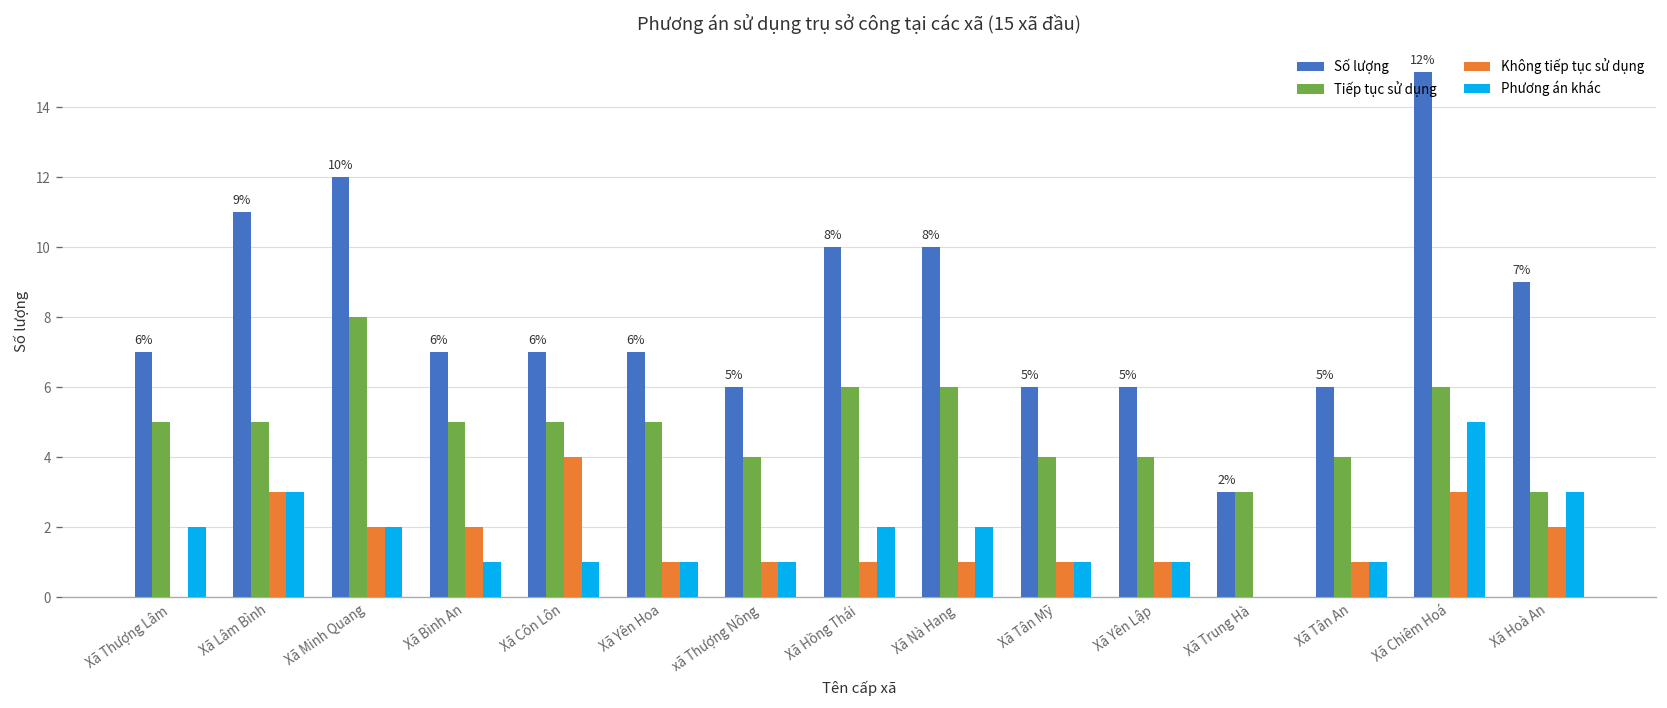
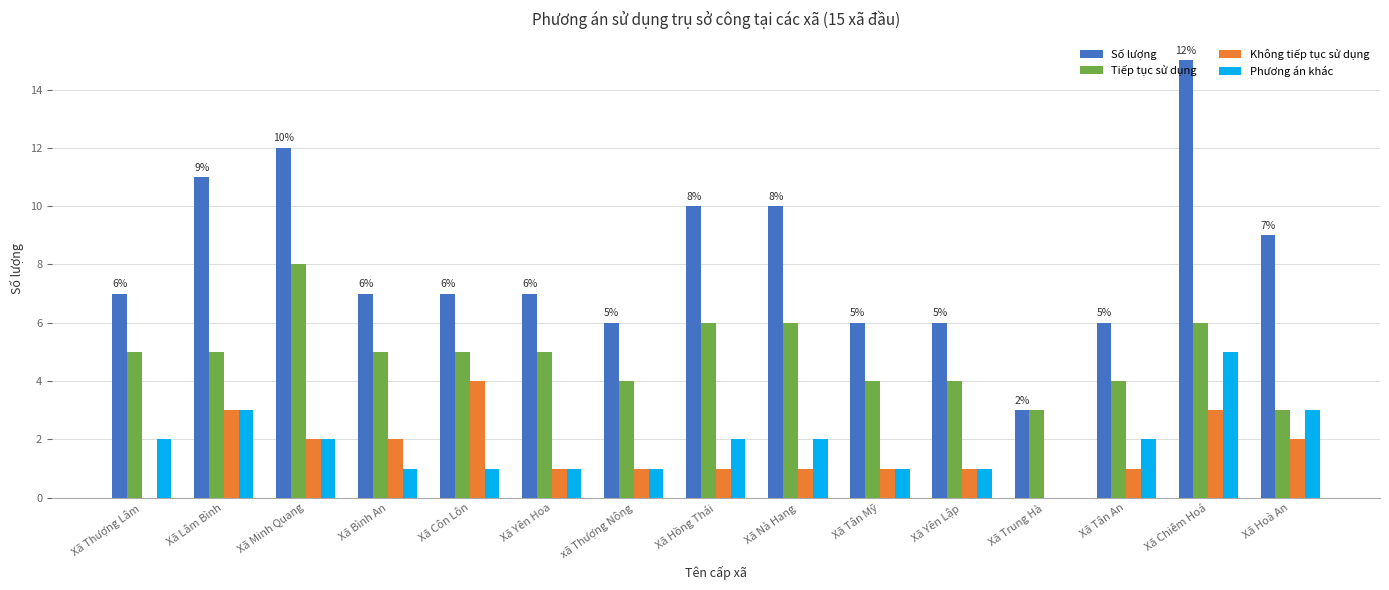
  {
    "Tiếp tục sử dụng": {
      "Xã Thượng Lâm": 5,
      "Xã Lâm Bình": 5,
      "Xã Minh Quang": 8,
      "Xã Bình An": 5,
      "Xã Côn Lôn": 5,
      "Xã Yên Hoa": 5,
      "xã Thượng Nông": 4,
      "Xã Hồng Thái": 6,
      "Xã Nà Hang": 6,
      "Xã Tân Mỹ": 4,
      "Xã Yên Lập": 4,
      "Xã Trung Hà": 3,
      "Xã Tân An": 4,
      "Xã Chiêm Hoá": 6,
      "Xã Hoà An": 3
    },
    "Không tiếp tục sử dụng": {
      "Xã Thượng Lâm": 0,
      "Xã Lâm Bình": 3,
      "Xã Minh Quang": 2,
      "Xã Bình An": 2,
      "Xã Côn Lôn": 4,
      "Xã Yên Hoa": 1,
      "xã Thượng Nông": 1,
      "Xã Hồng Thái": 1,
      "Xã Nà Hang": 1,
      "Xã Tân Mỹ": 1,
      "Xã Yên Lập": 1,
      "Xã Trung Hà": 0,
      "Xã Tân An": 1,
      "Xã Chiêm Hoá": 3,
      "Xã Hoà An": 2
    },
    "Phương án khác": {
      "Xã Thượng Lâm": 2,
      "Xã Lâm Bình": 3,
      "Xã Minh Quang": 2,
      "Xã Bình An": 1,
      "Xã Côn Lôn": 1,
      "Xã Yên Hoa": 1,
      "xã Thượng Nông": 1,
      "Xã Hồng Thái": 2,
      "Xã Nà Hang": 2,
      "Xã Tân Mỹ": 1,
      "Xã Yên Lập": 1,
      "Xã Trung Hà": 0,
-     "Xã Tân An": 1,
+     "Xã Tân An": 2,
      "Xã Chiêm Hoá": 5,
      "Xã Hoà An": 3
    }
  }
